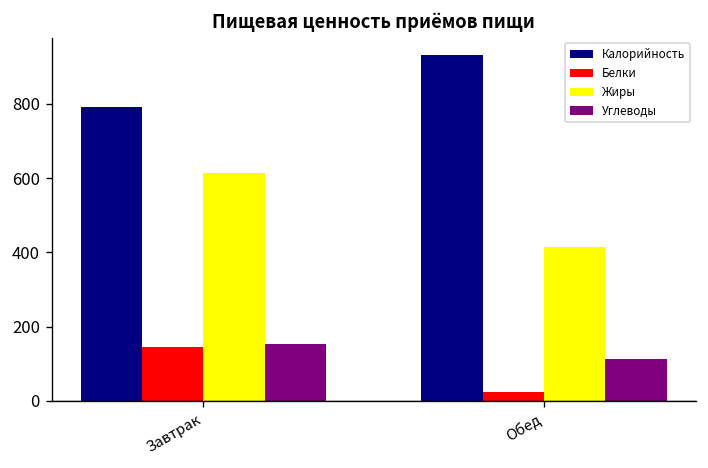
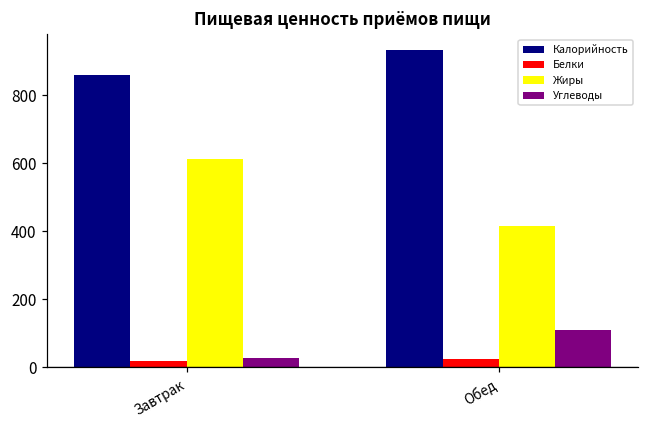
  {
    "Калорийность": {
-     "Завтрак": 790,
+     "Завтрак": 860,
      "Обед": 930
    },
    "Белки": {
-     "Завтрак": 140,
+     "Завтрак": 20,
      "Обед": 20
    },
    "Жиры": {
      "Завтрак": 610,
      "Обед": 410
    },
    "Углеводы": {
-     "Завтрак": 150,
+     "Завтрак": 30,
      "Обед": 110
    }
  }
